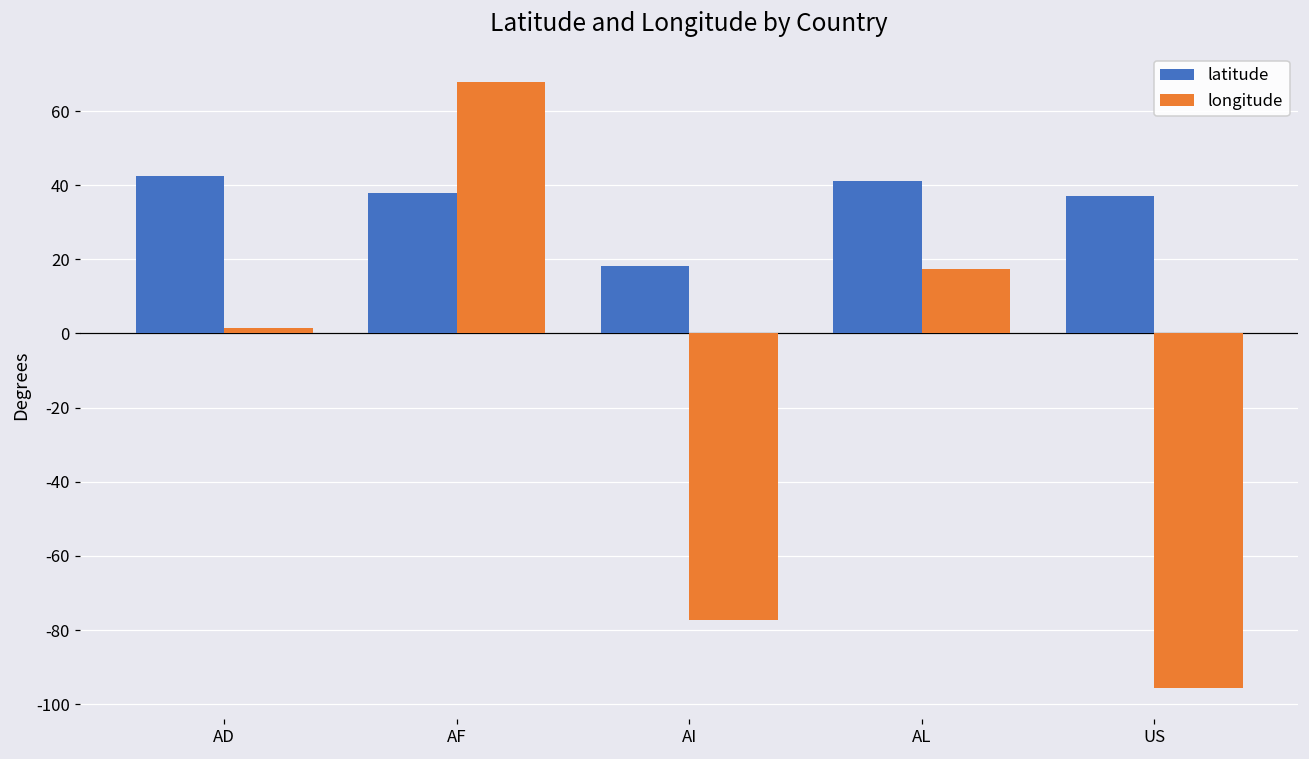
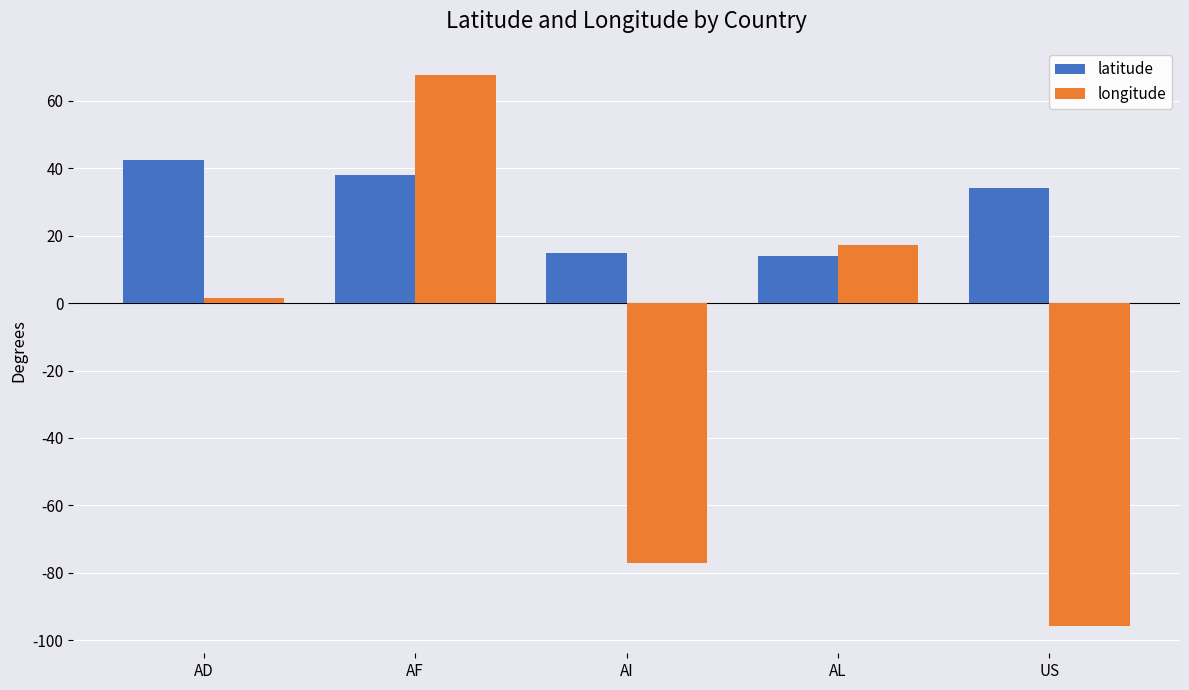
  {
    "latitude": {
      "AD": 43,
      "AF": 38,
-     "AI": 18,
-     "AL": 41,
-     "US": 37
+     "AI": 15,
+     "AL": 14,
+     "US": 34
    },
    "longitude": {
      "AD": 2,
      "AF": 68,
      "AI": -77,
      "AL": 17,
      "US": -96
    }
  }
